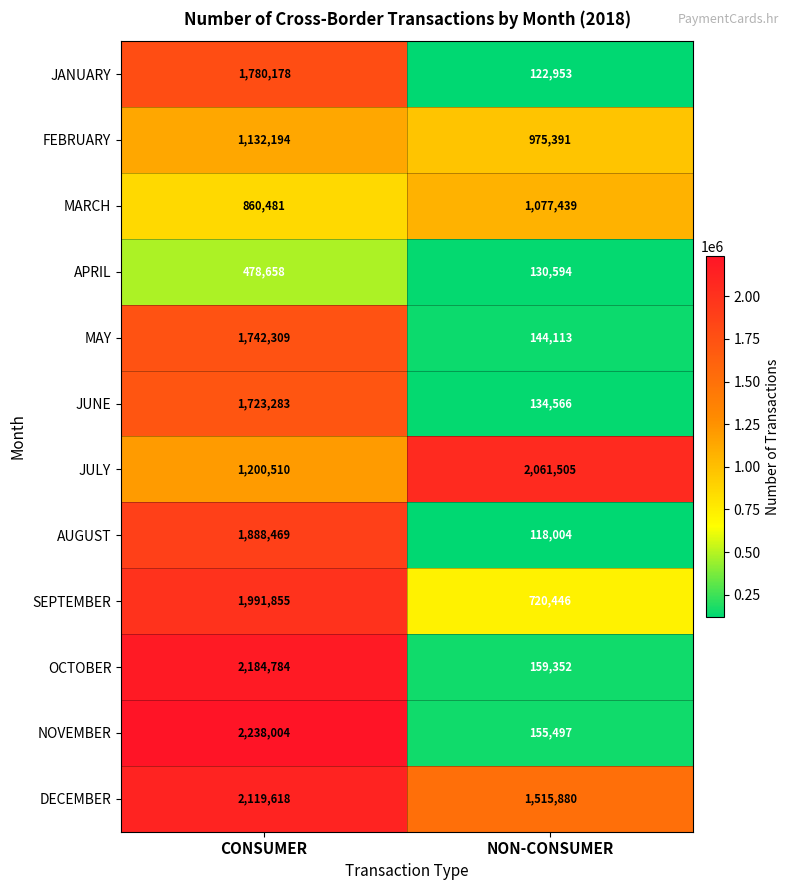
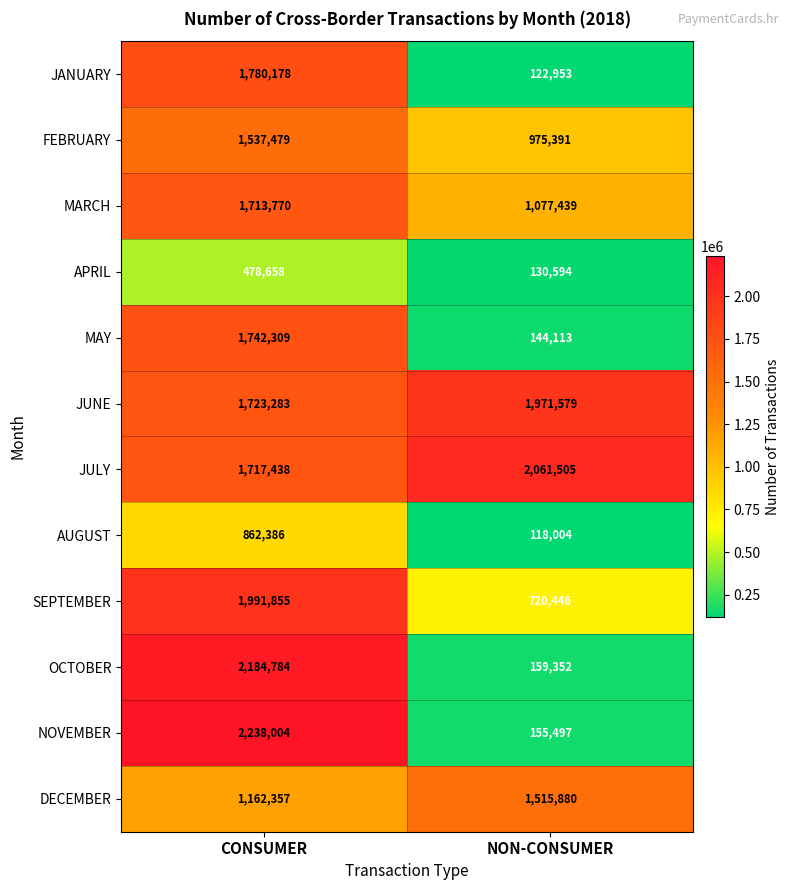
  {
    "JANUARY": {
      "CONSUMER": "1,780,178",
      "NON-CONSUMER": "122,953"
    },
    "FEBRUARY": {
-     "CONSUMER": "1,132,194",
+     "CONSUMER": "1,537,479",
      "NON-CONSUMER": "975,391"
    },
    "MARCH": {
-     "CONSUMER": "860,481",
+     "CONSUMER": "1,713,770",
      "NON-CONSUMER": "1,077,439"
    },
    "APRIL": {
      "CONSUMER": "478,658",
      "NON-CONSUMER": "130,594"
    },
    "MAY": {
      "CONSUMER": "1,742,309",
      "NON-CONSUMER": "144,113"
    },
    "JUNE": {
      "CONSUMER": "1,723,283",
-     "NON-CONSUMER": "134,566"
+     "NON-CONSUMER": "1,971,579"
    },
    "JULY": {
-     "CONSUMER": "1,200,510",
+     "CONSUMER": "1,717,438",
      "NON-CONSUMER": "2,061,505"
    },
    "AUGUST": {
-     "CONSUMER": "1,888,469",
+     "CONSUMER": "862,386",
      "NON-CONSUMER": "118,004"
    },
    "SEPTEMBER": {
      "CONSUMER": "1,991,855",
      "NON-CONSUMER": "720,446"
    },
    "OCTOBER": {
      "CONSUMER": "2,184,784",
      "NON-CONSUMER": "159,352"
    },
    "NOVEMBER": {
      "CONSUMER": "2,238,004",
      "NON-CONSUMER": "155,497"
    },
    "DECEMBER": {
-     "CONSUMER": "2,119,618",
+     "CONSUMER": "1,162,357",
      "NON-CONSUMER": "1,515,880"
    }
  }
